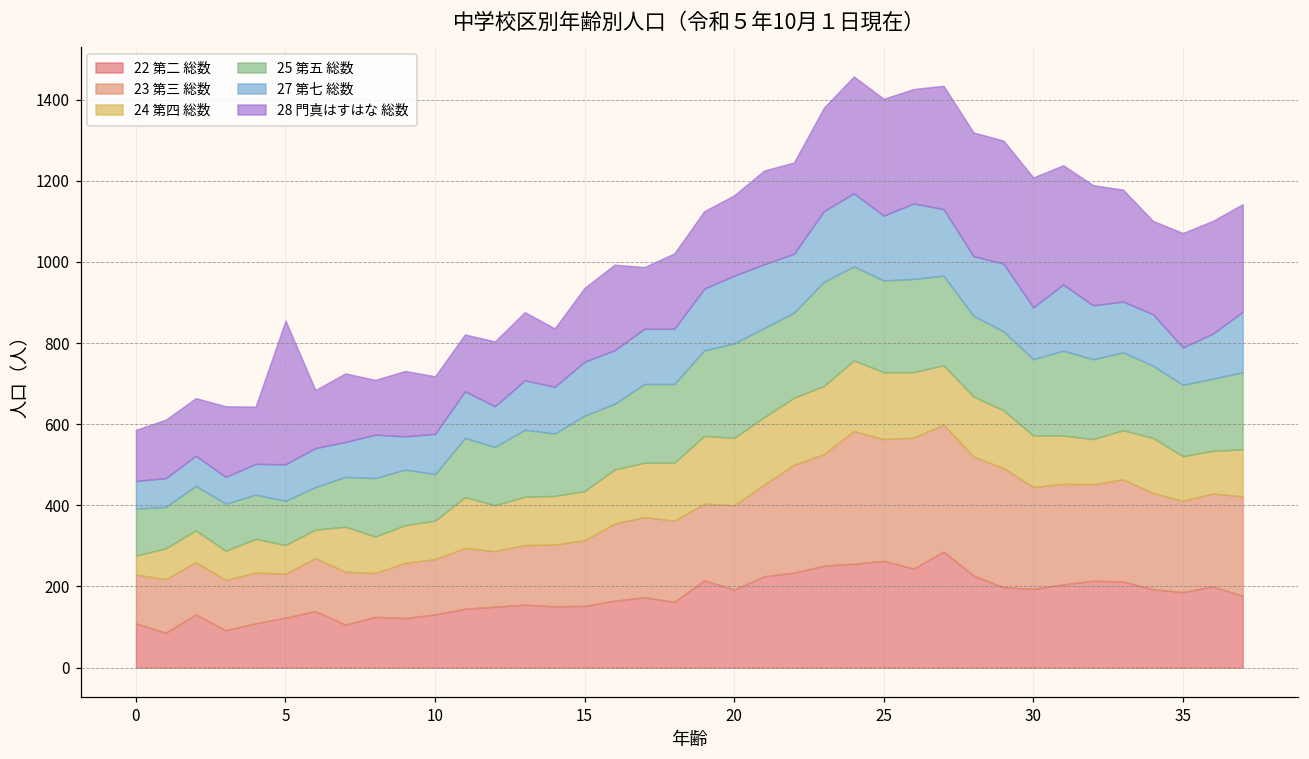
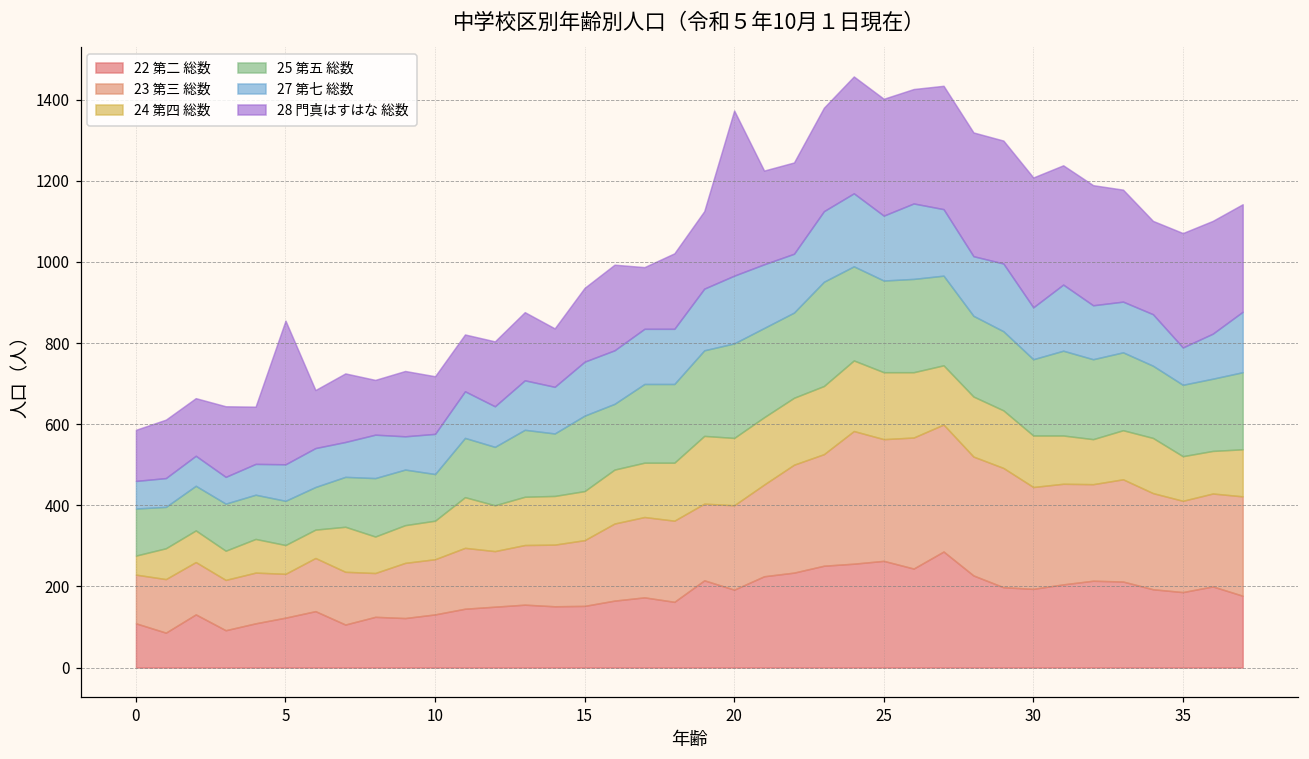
  {
    "25 第五 総数": {
      "0": 120,
      "5": 110,
      "10": 120,
      "15": 190,
      "20": 230,
      "25": 230,
      "30": 190,
      "35": 180
    },
    "27 第七 総数": {
      "0": 70,
      "5": 90,
      "10": 100,
      "15": 130,
      "20": 170,
      "25": 160,
      "30": 130,
      "35": 90
    },
    "28 門真はすはな 総数": {
      "0": 130,
      "5": 350,
      "10": 140,
      "15": 180,
-     "20": 200,
+     "20": 410,
      "25": 290,
      "30": 320,
      "35": 280
    }
  }
